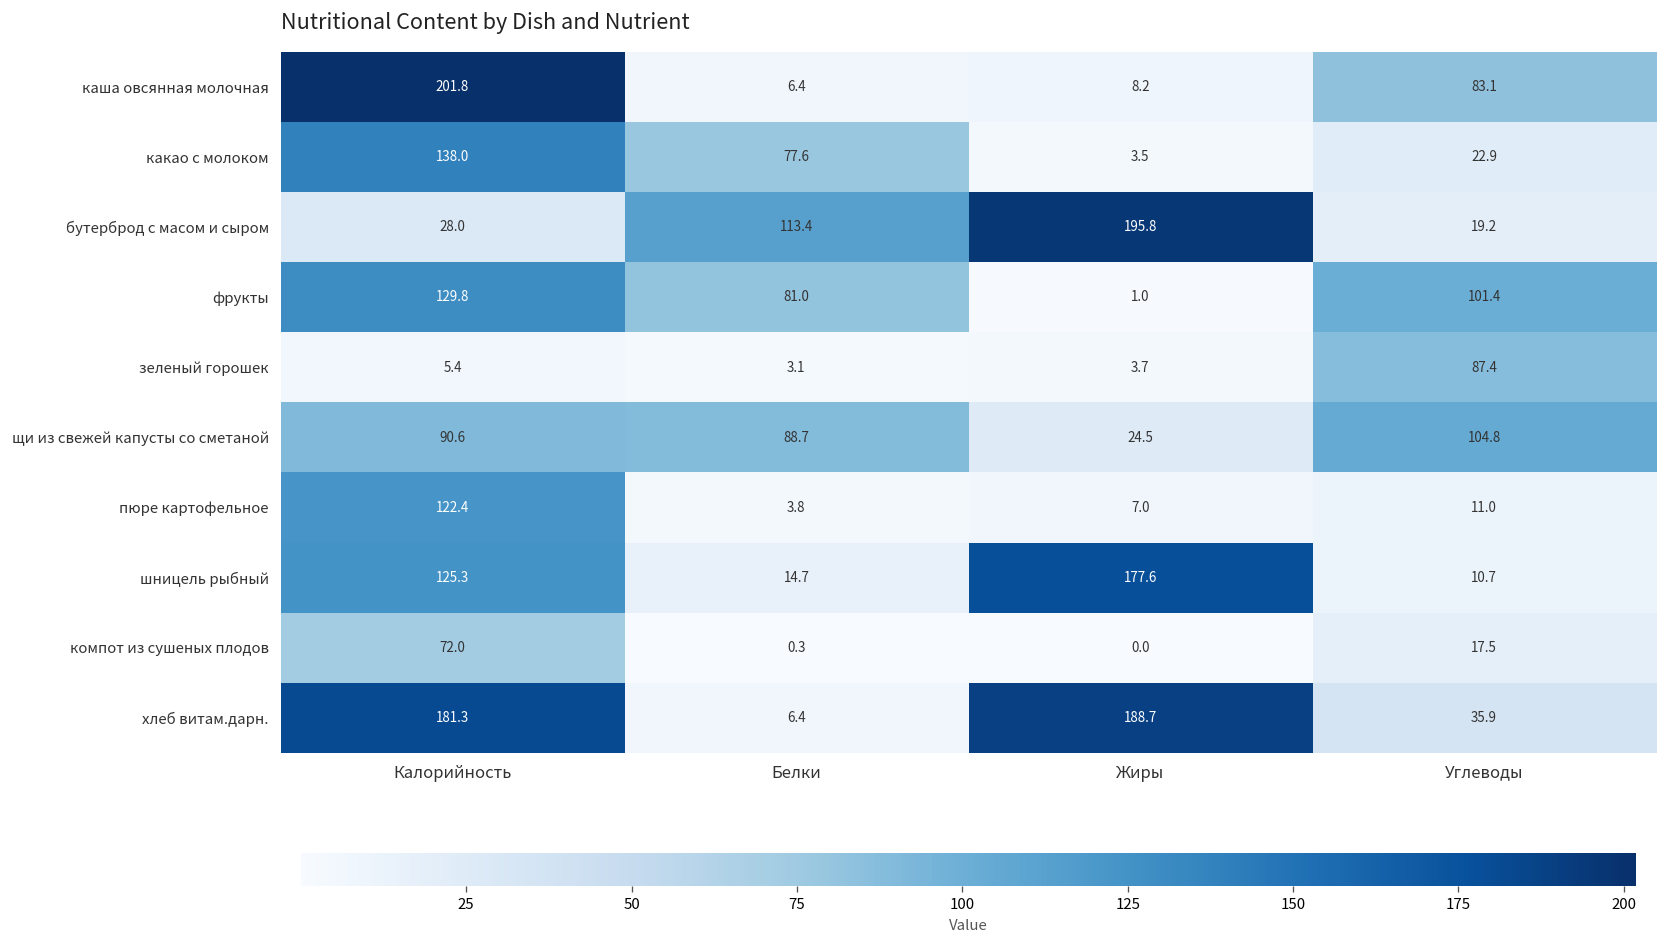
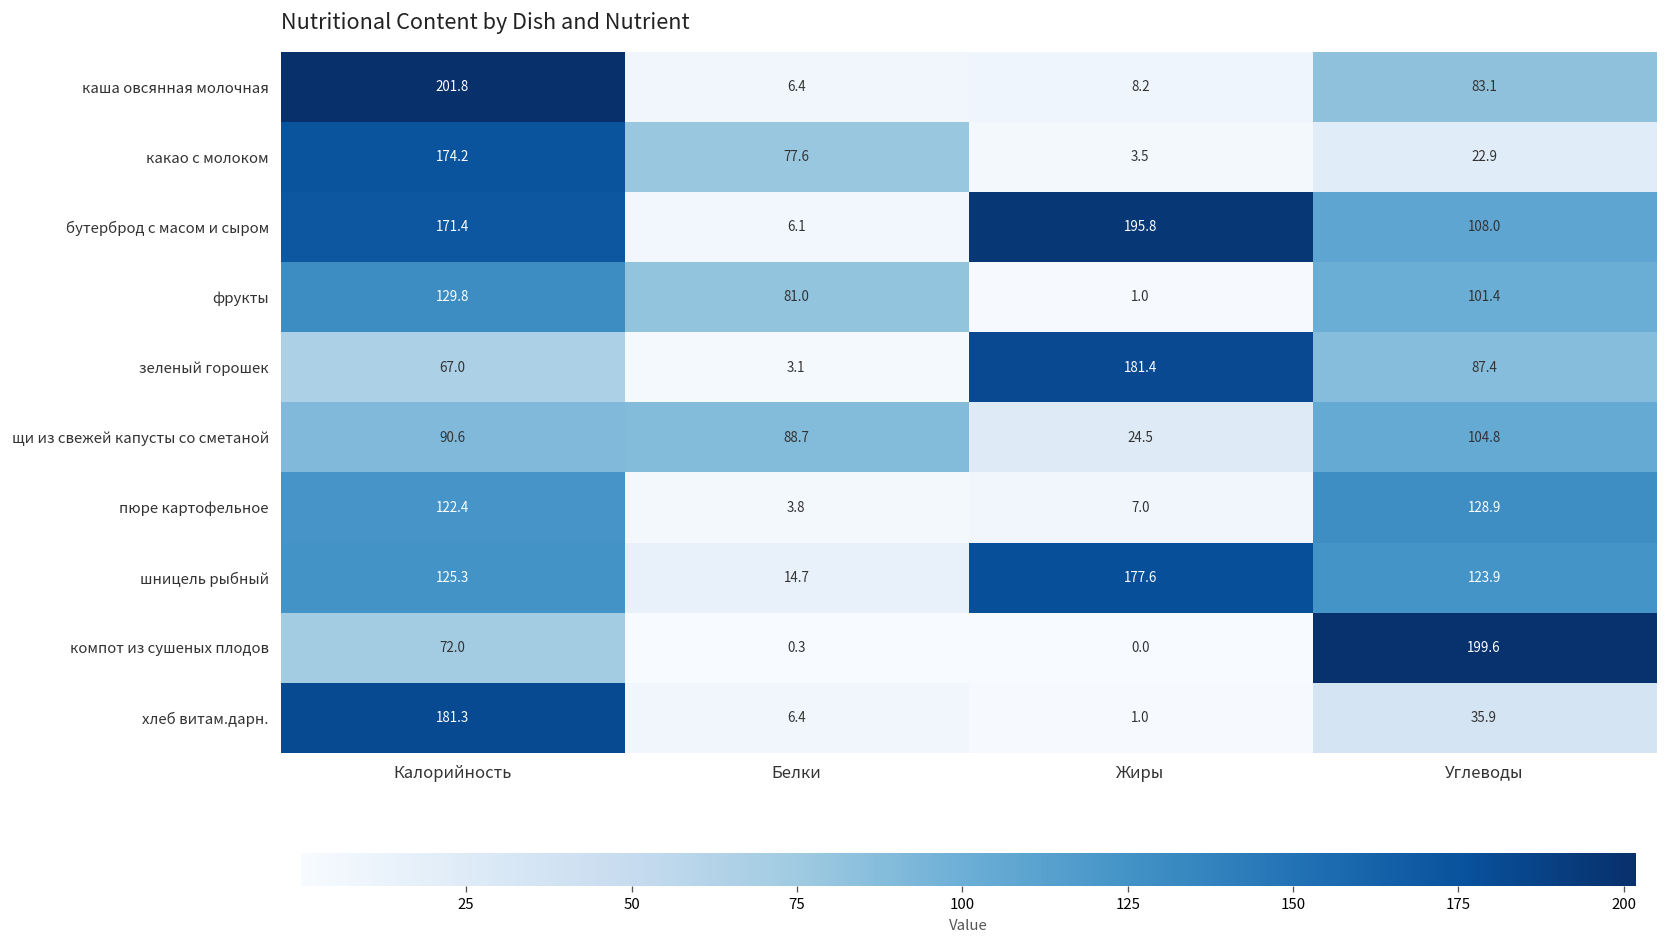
  {
    "каша овсянная молочная": {
      "Калорийность": 201.8,
      "Белки": 6.4,
      "Жиры": 8.2,
      "Углеводы": 83.1
    },
    "какао с молоком": {
-     "Калорийность": 138.0,
+     "Калорийность": 174.2,
      "Белки": 77.6,
      "Жиры": 3.5,
      "Углеводы": 22.9
    },
    "бутерброд с масом и сыром": {
-     "Калорийность": 28.0,
-     "Белки": 113.4,
+     "Калорийность": 171.4,
+     "Белки": 6.1,
      "Жиры": 195.8,
-     "Углеводы": 19.2
+     "Углеводы": 108.0
    },
    "фрукты": {
      "Калорийность": 129.8,
      "Белки": 81.0,
      "Жиры": 1.0,
      "Углеводы": 101.4
    },
    "зеленый горошек": {
-     "Калорийность": 5.4,
+     "Калорийность": 67.0,
      "Белки": 3.1,
-     "Жиры": 3.7,
+     "Жиры": 181.4,
      "Углеводы": 87.4
    },
    "щи из свежей капусты со сметаной": {
      "Калорийность": 90.6,
      "Белки": 88.7,
      "Жиры": 24.5,
      "Углеводы": 104.8
    },
    "пюре картофельное": {
      "Калорийность": 122.4,
      "Белки": 3.8,
      "Жиры": 7.0,
-     "Углеводы": 11.0
+     "Углеводы": 128.9
    },
    "шницель рыбный": {
      "Калорийность": 125.3,
      "Белки": 14.7,
      "Жиры": 177.6,
-     "Углеводы": 10.7
+     "Углеводы": 123.9
    },
    "компот из сушеных плодов": {
      "Калорийность": 72.0,
      "Белки": 0.3,
      "Жиры": 0.0,
-     "Углеводы": 17.5
+     "Углеводы": 199.6
    },
    "хлеб витам.дарн.": {
      "Калорийность": 181.3,
      "Белки": 6.4,
-     "Жиры": 188.7,
+     "Жиры": 1.0,
      "Углеводы": 35.9
    }
  }
